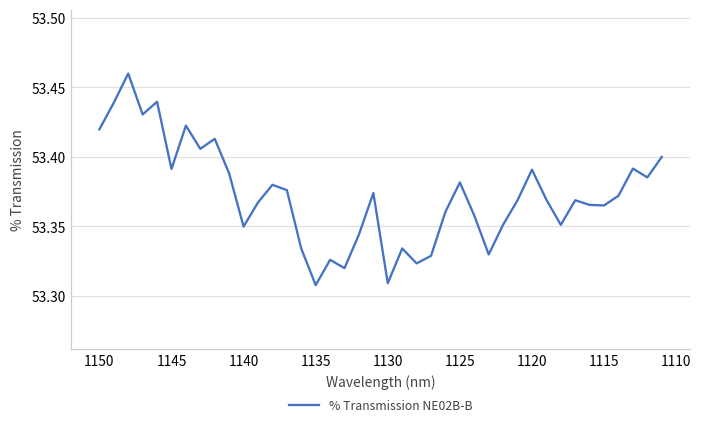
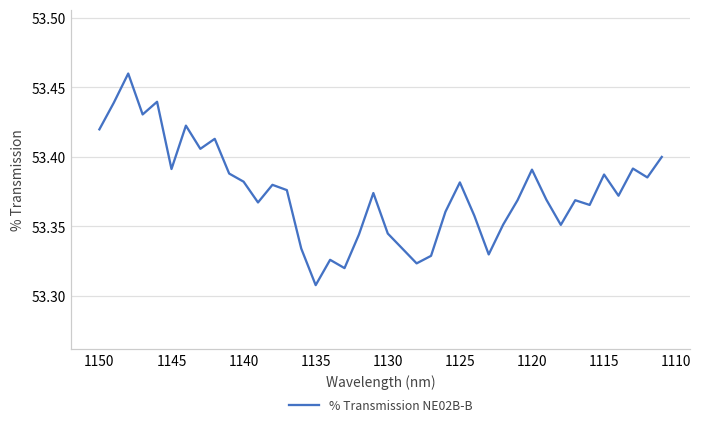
  {
    "1150": 53.420,
    "1145": 53.391,
-   "1140": 53.350,
+   "1140": 53.382,
    "1135": 53.308,
-   "1130": 53.309,
+   "1130": 53.345,
    "1125": 53.382,
    "1120": 53.391,
-   "1115": 53.365
+   "1115": 53.387
  }
